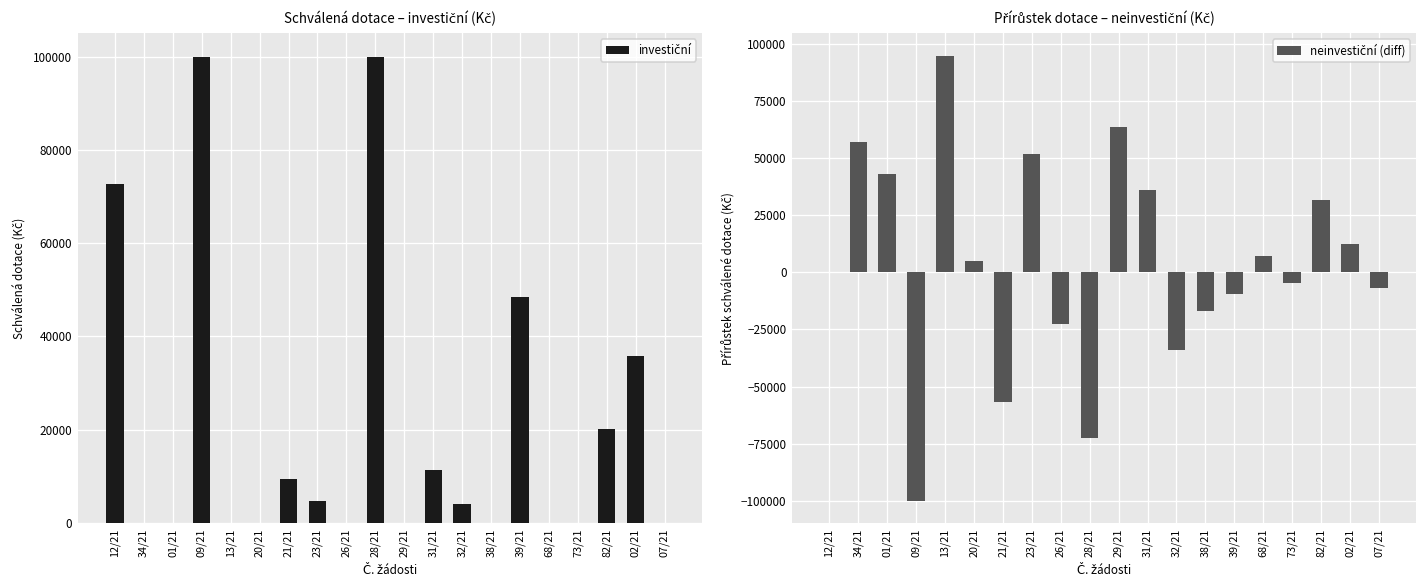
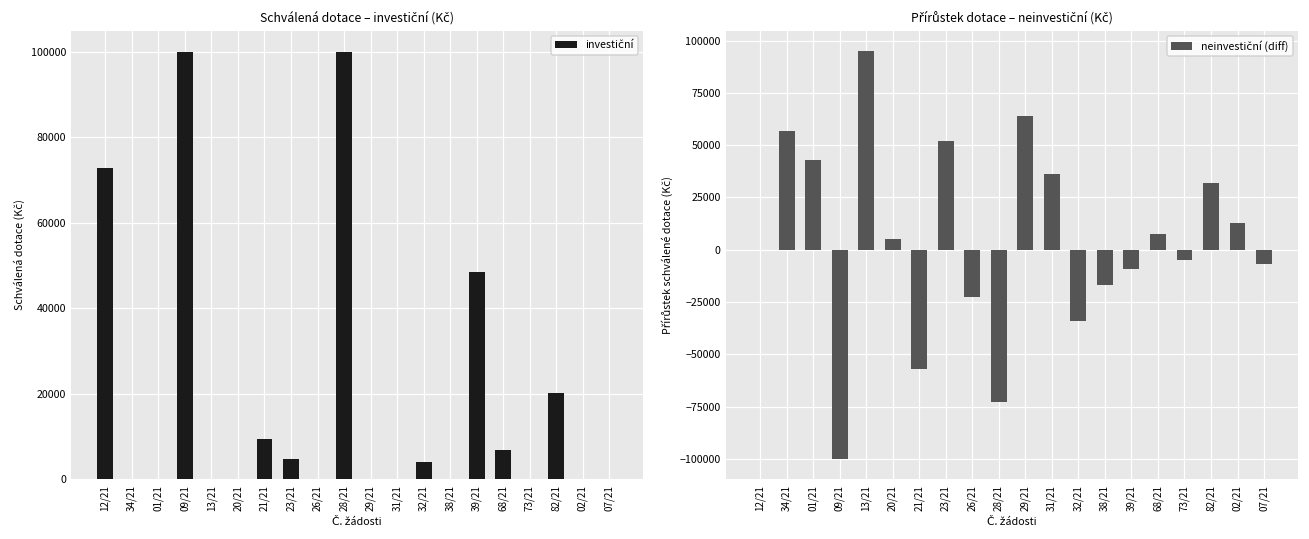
  {
    "Schválená dotace – investiční (Kč)": {
      "12/21": 73000,
      "34/21": 0,
      "01/21": 0,
      "09/21": 100000,
      "13/21": 0,
      "20/21": 0,
      "21/21": 9000,
      "23/21": 5000,
      "26/21": 0,
      "28/21": 100000,
      "29/21": 0,
-     "31/21": 11000,
+     "31/21": 0,
      "32/21": 4000,
      "38/21": 0,
      "39/21": 49000,
-     "68/21": 0,
+     "68/21": 7000,
      "73/21": 0,
      "82/21": 20000,
-     "02/21": 36000,
+     "02/21": 0,
      "07/21": 0
    },
    "Přírůstek dotace – neinvestiční (Kč)": {
      "12/21": 0,
      "34/21": 57000,
      "01/21": 43000,
      "09/21": -100000,
      "13/21": 95000,
      "20/21": 5000,
      "21/21": -57000,
      "23/21": 52000,
      "26/21": -22000,
      "28/21": -73000,
      "29/21": 64000,
      "31/21": 36000,
      "32/21": -34000,
      "38/21": -17000,
      "39/21": -9000,
      "68/21": 7000,
      "73/21": -5000,
      "82/21": 32000,
      "02/21": 13000,
      "07/21": -7000
    }
  }
